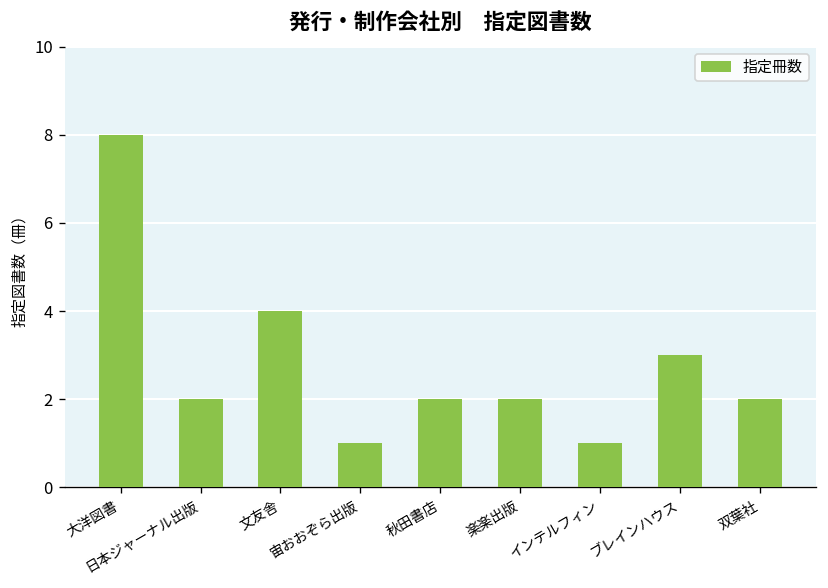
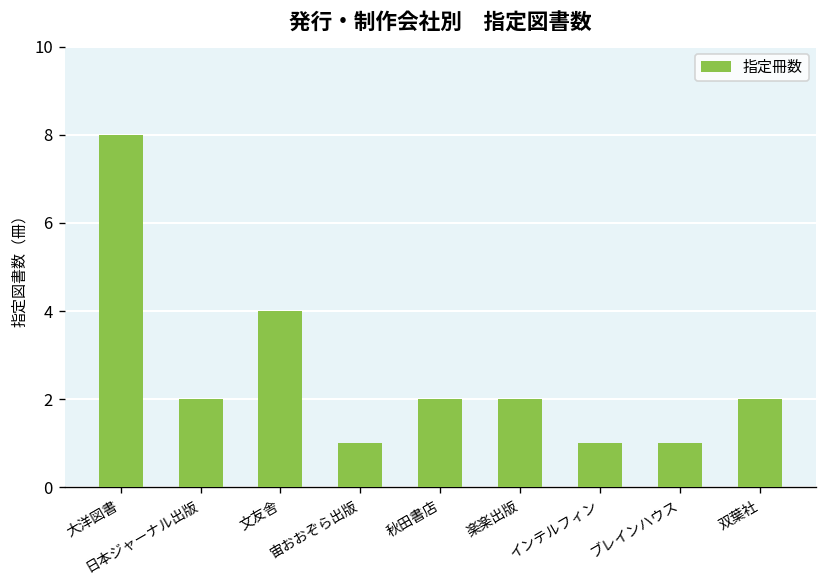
  {
    "大洋図書": 8,
    "日本ジャーナル出版": 2,
    "文友舎": 4,
    "宙おおぞら出版": 1,
    "秋田書店": 2,
    "楽楽出版": 2,
    "インテルフィン": 1,
-   "ブレインハウス": 3,
+   "ブレインハウス": 1,
    "双葉社": 2
  }
